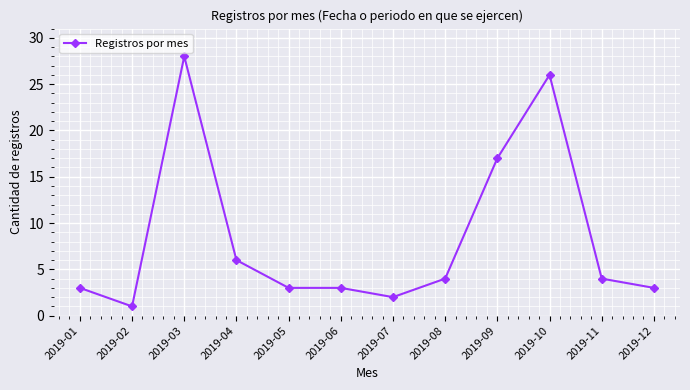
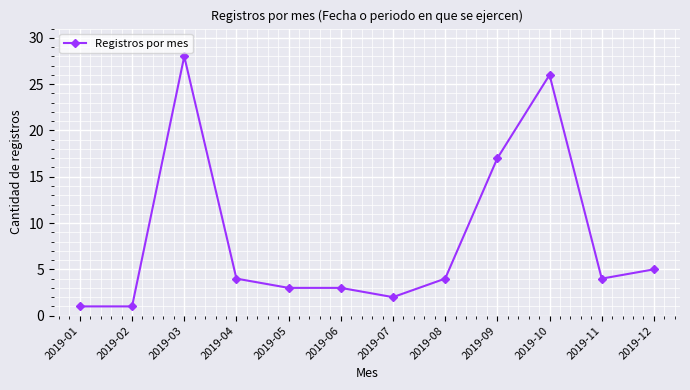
  {
-   "2019-01": 3,
+   "2019-01": 1,
    "2019-02": 1,
    "2019-03": 28,
-   "2019-04": 6,
+   "2019-04": 4,
    "2019-05": 3,
    "2019-06": 3,
    "2019-07": 2,
    "2019-08": 4,
    "2019-09": 17,
    "2019-10": 26,
    "2019-11": 4,
-   "2019-12": 3
+   "2019-12": 5
  }
